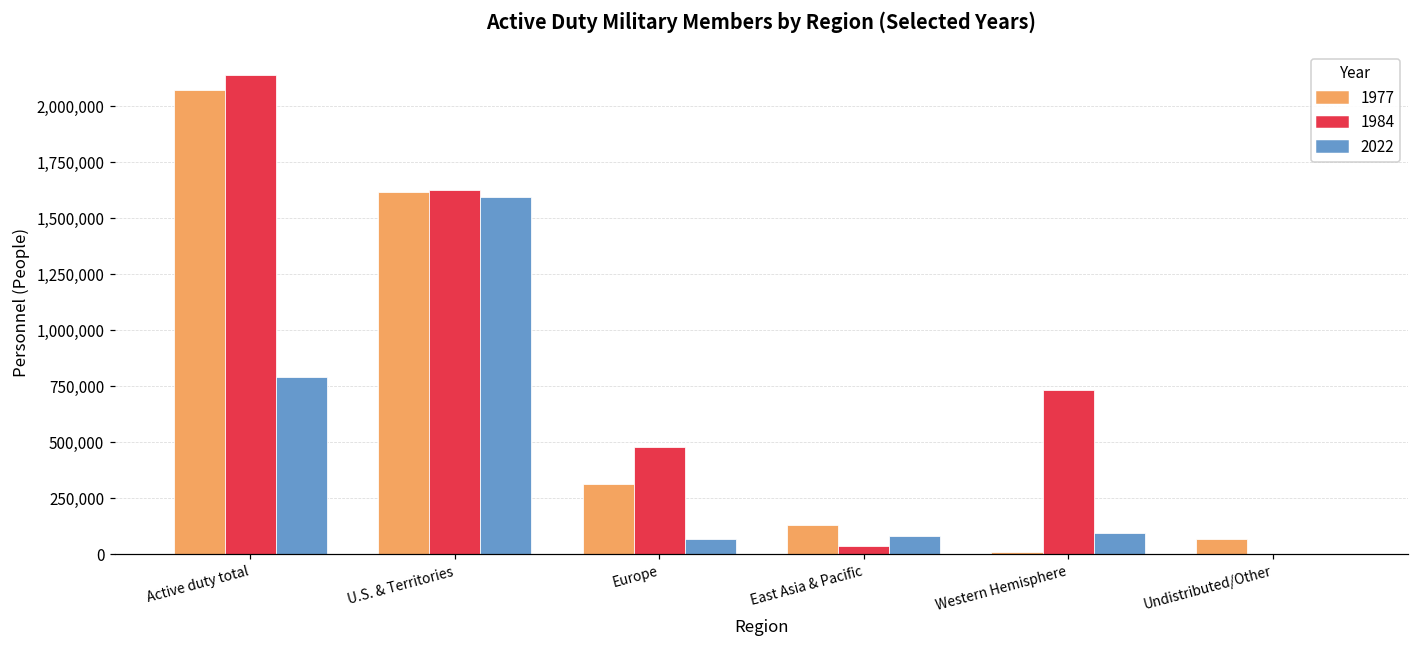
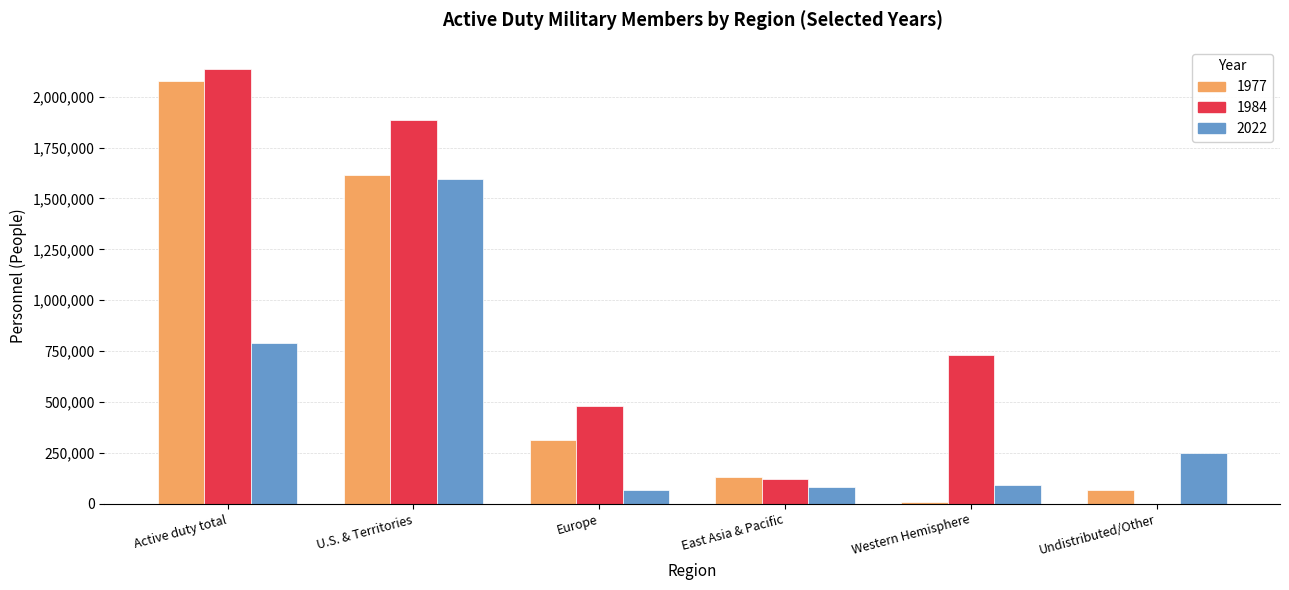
  {
    "1977": {
      "Active duty total": "2,070,000",
      "U.S. & Territories": "1,620,000",
      "Europe": "310,000",
      "East Asia & Pacific": "130,000",
      "Undistributed/Other": "70,000"
    },
    "1984": {
      "Active duty total": "2,140,000",
-     "U.S. & Territories": "1,630,000",
+     "U.S. & Territories": "1,890,000",
      "Europe": "480,000",
-     "East Asia & Pacific": "30,000",
+     "East Asia & Pacific": "120,000",
      "Western Hemisphere": "730,000"
    },
    "2022": {
      "Active duty total": "790,000",
      "U.S. & Territories": "1,590,000",
      "Europe": "70,000",
      "East Asia & Pacific": "80,000",
      "Western Hemisphere": "90,000",
-     "Undistributed/Other": "0"
+     "Undistributed/Other": "250,000"
    }
  }
